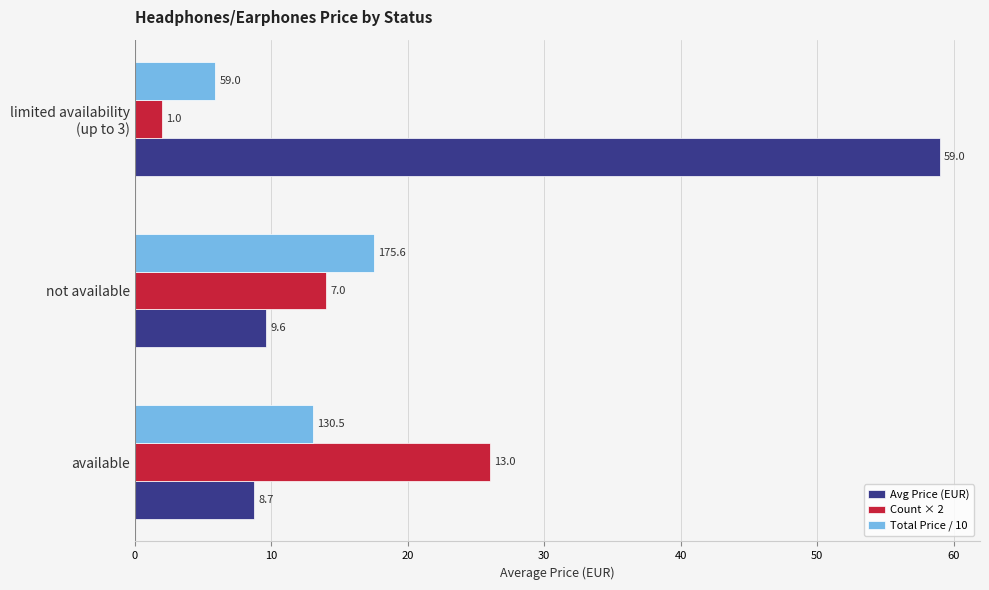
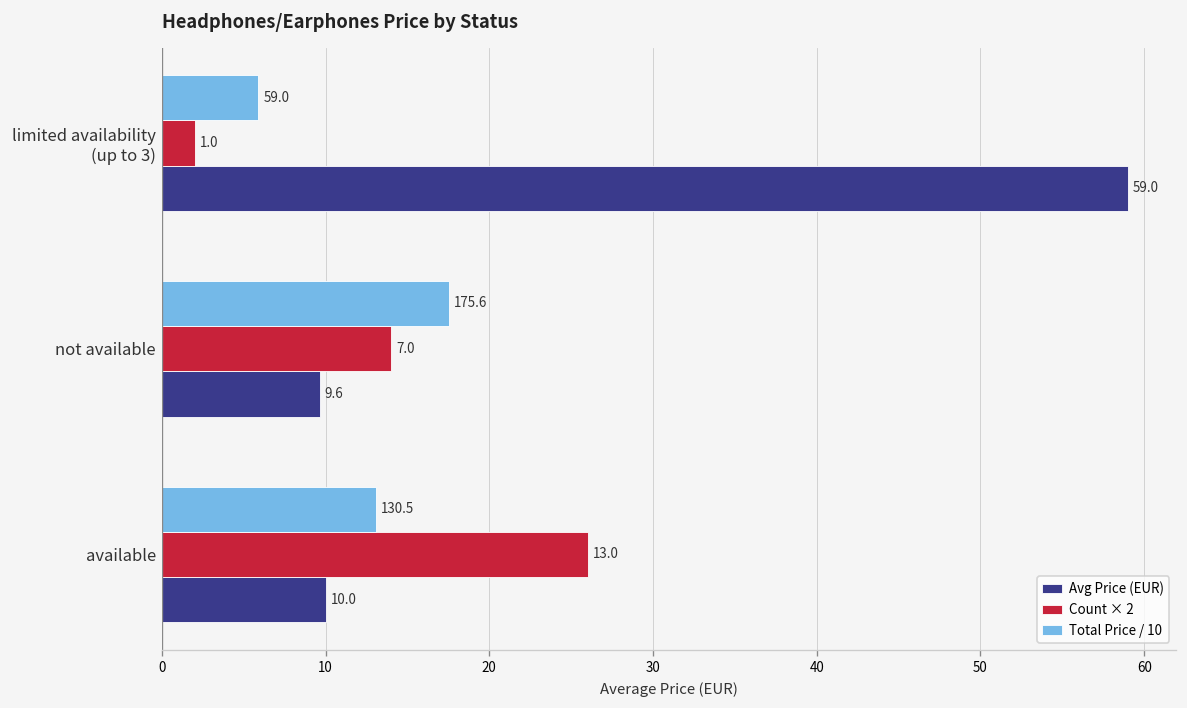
  {
    "Avg Price (EUR)": {
      "limited availability (up to 3)": 59.0,
      "not available": 9.6,
-     "available": 8.7
+     "available": 10.0
    }
  }
